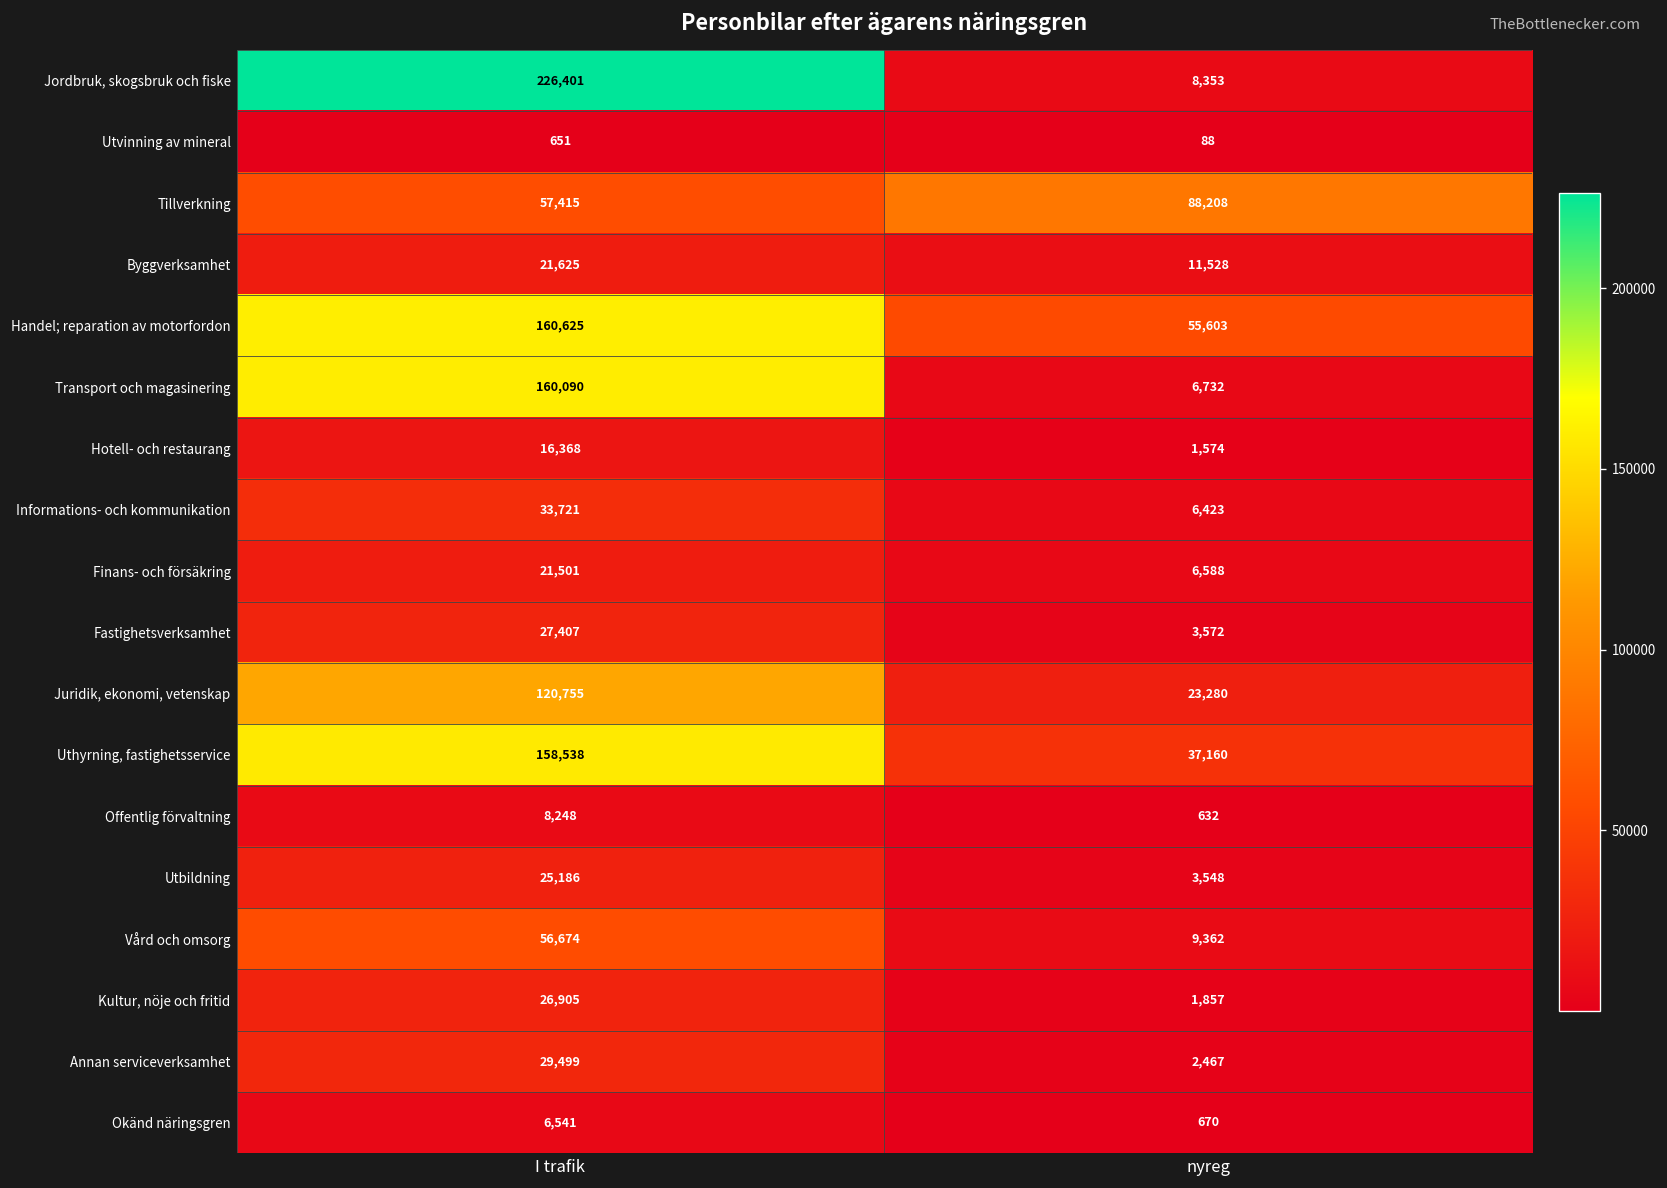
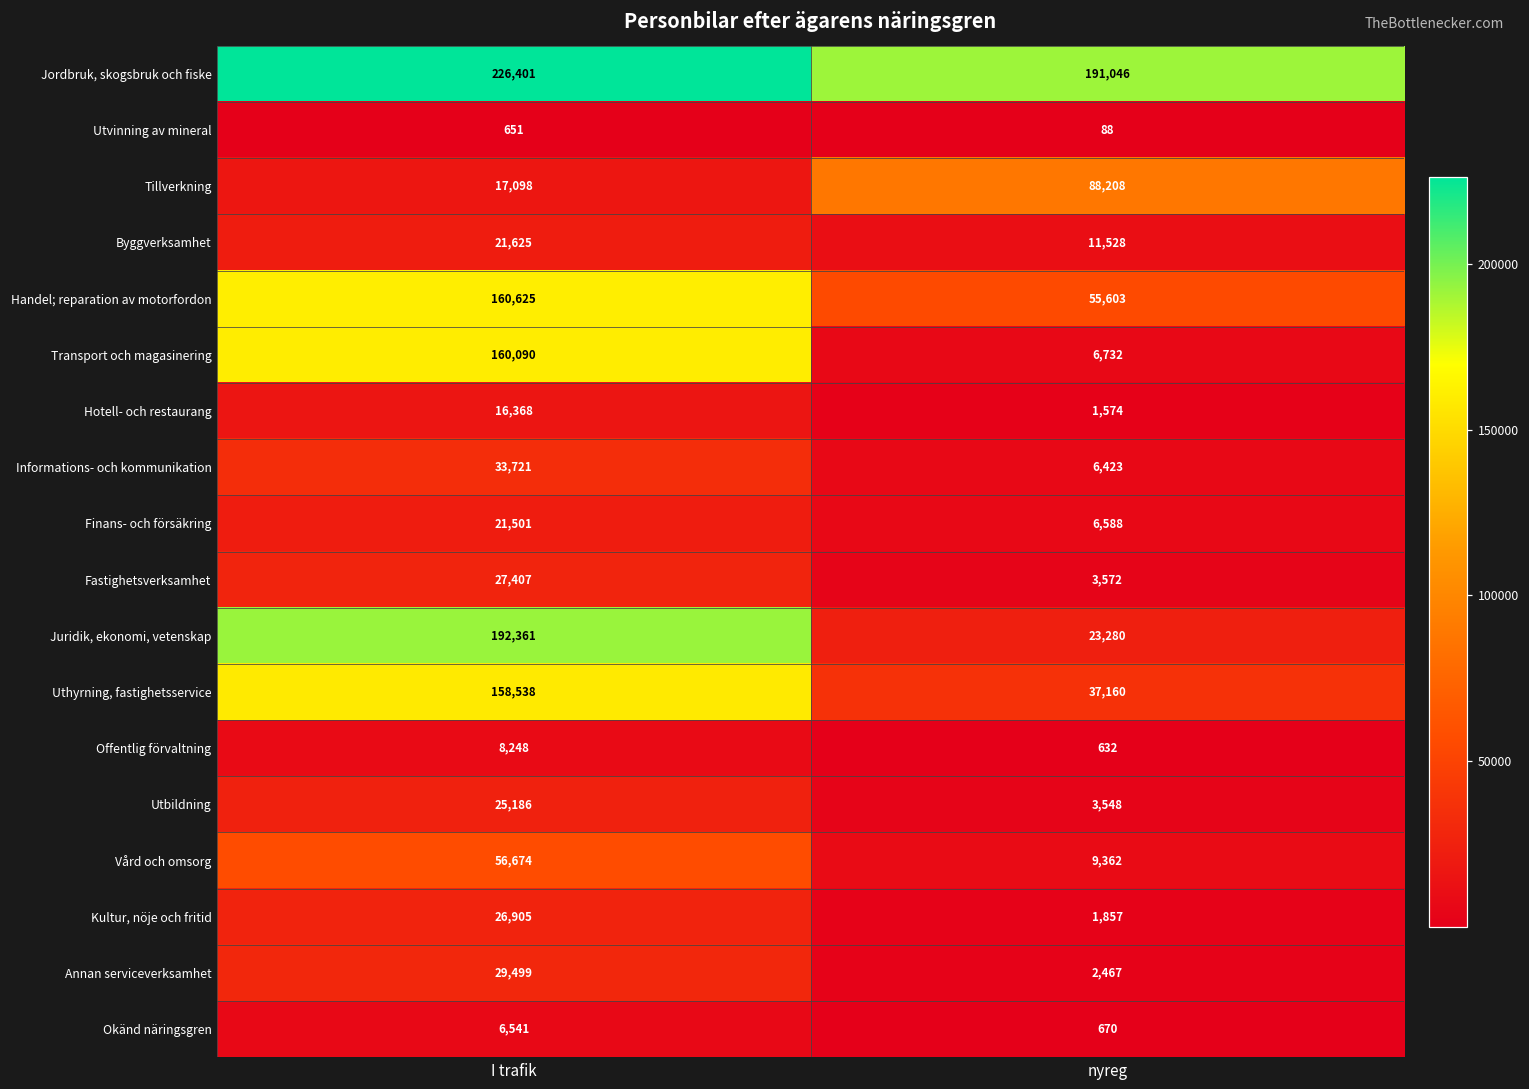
  {
    "Jordbruk, skogsbruk och fiske": {
      "I trafik": "226,401",
-     "nyreg": "8,353"
+     "nyreg": "191,046"
    },
    "Utvinning av mineral": {
      "I trafik": "651",
      "nyreg": "88"
    },
    "Tillverkning": {
-     "I trafik": "57,415",
+     "I trafik": "17,098",
      "nyreg": "88,208"
    },
    "Byggverksamhet": {
      "I trafik": "21,625",
      "nyreg": "11,528"
    },
    "Handel; reparation av motorfordon": {
      "I trafik": "160,625",
      "nyreg": "55,603"
    },
    "Transport och magasinering": {
      "I trafik": "160,090",
      "nyreg": "6,732"
    },
    "Hotell- och restaurang": {
      "I trafik": "16,368",
      "nyreg": "1,574"
    },
    "Informations- och kommunikation": {
      "I trafik": "33,721",
      "nyreg": "6,423"
    },
    "Finans- och försäkring": {
      "I trafik": "21,501",
      "nyreg": "6,588"
    },
    "Fastighetsverksamhet": {
      "I trafik": "27,407",
      "nyreg": "3,572"
    },
    "Juridik, ekonomi, vetenskap": {
-     "I trafik": "120,755",
+     "I trafik": "192,361",
      "nyreg": "23,280"
    },
    "Uthyrning, fastighetsservice": {
      "I trafik": "158,538",
      "nyreg": "37,160"
    },
    "Offentlig förvaltning": {
      "I trafik": "8,248",
      "nyreg": "632"
    },
    "Utbildning": {
      "I trafik": "25,186",
      "nyreg": "3,548"
    },
    "Vård och omsorg": {
      "I trafik": "56,674",
      "nyreg": "9,362"
    },
    "Kultur, nöje och fritid": {
      "I trafik": "26,905",
      "nyreg": "1,857"
    },
    "Annan serviceverksamhet": {
      "I trafik": "29,499",
      "nyreg": "2,467"
    },
    "Okänd näringsgren": {
      "I trafik": "6,541",
      "nyreg": "670"
    }
  }
